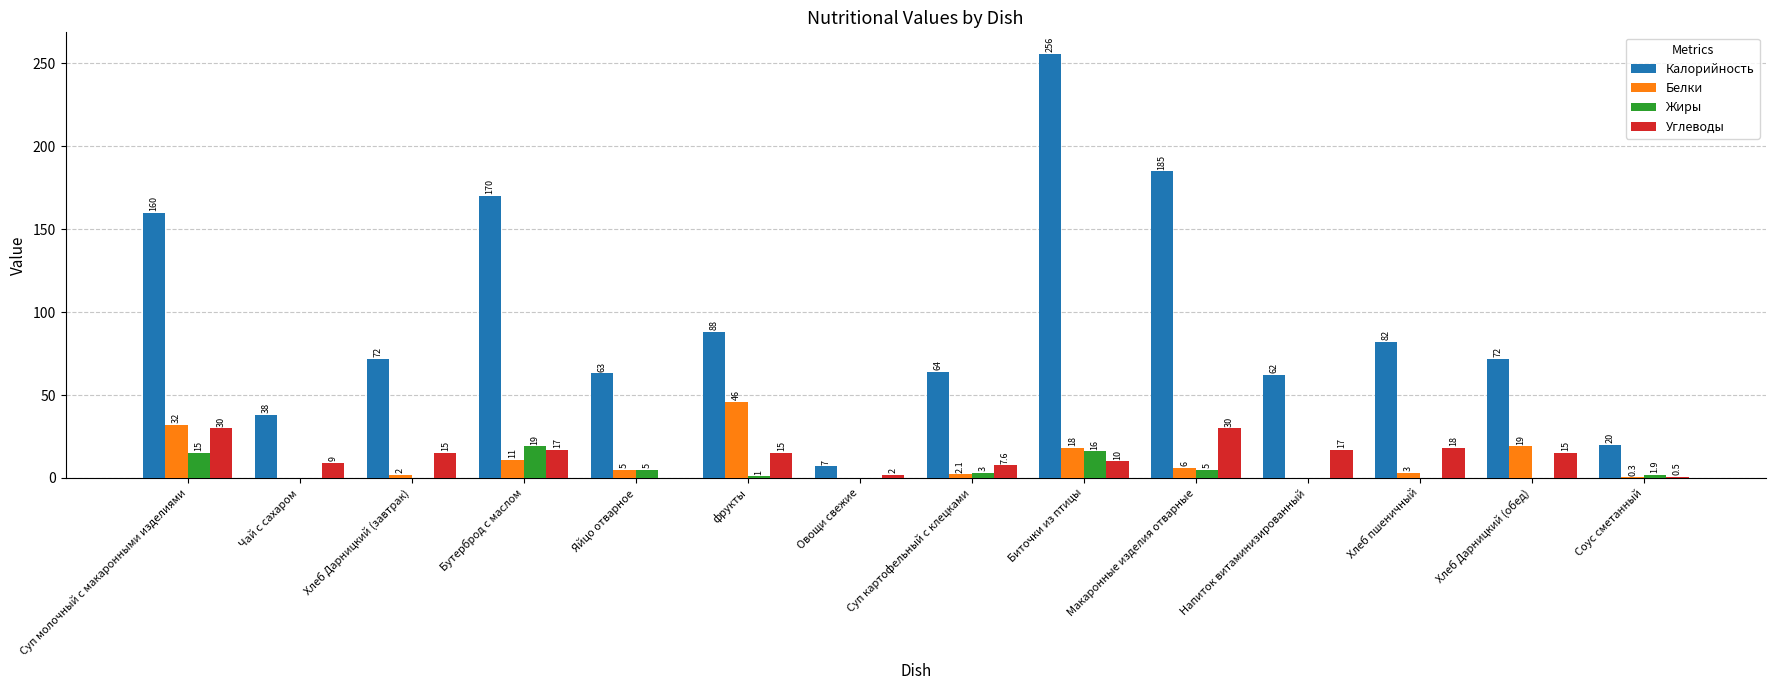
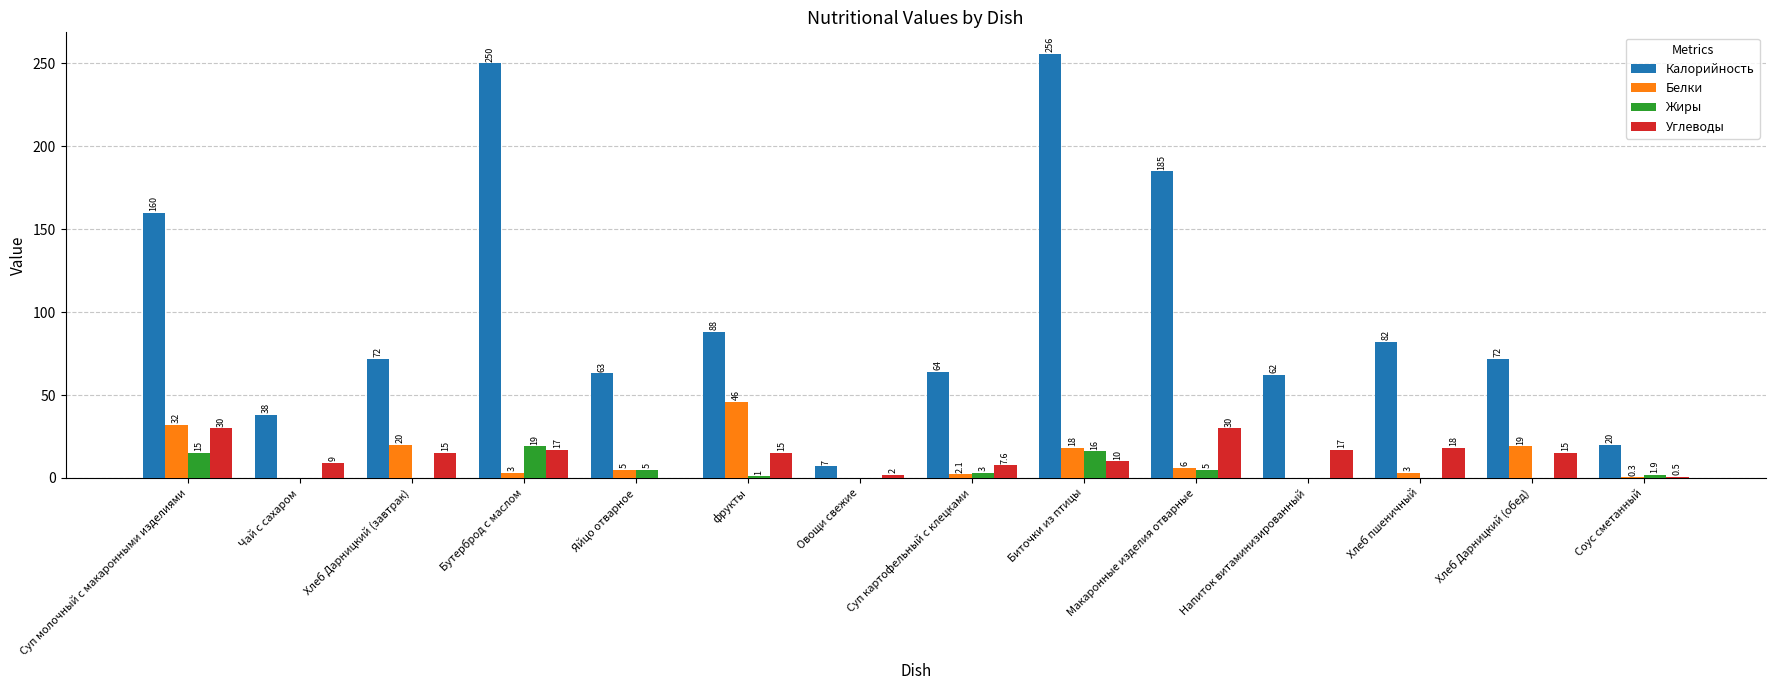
  {
    "Калорийность": {
      "Суп молочный с макаронными изделиями": 160,
      "Чай с сахаром": 38,
      "Хлеб Дарницкий (завтрак)": 72,
-     "Бутерброд с маслом": 170,
+     "Бутерброд с маслом": 250,
      "Яйцо отварное": 63,
      "фрукты": 88,
      "Овощи свежие": 7,
      "Суп картофельный с клецками": 64,
      "Биточки из птицы": 256,
      "Макаронные изделия отварные": 185,
      "Напиток витаминизированный": 62,
      "Хлеб пшеничный": 82,
      "Хлеб Дарницкий (обед)": 72,
      "Соус сметанный": 20
    },
    "Белки": {
      "Суп молочный с макаронными изделиями": 32,
-     "Хлеб Дарницкий (завтрак)": 2,
-     "Бутерброд с маслом": 11,
+     "Хлеб Дарницкий (завтрак)": 20,
+     "Бутерброд с маслом": 3,
      "Яйцо отварное": 5,
      "фрукты": 46,
      "Суп картофельный с клецками": 2.1,
      "Биточки из птицы": 18,
      "Макаронные изделия отварные": 6,
      "Хлеб пшеничный": 3,
      "Хлеб Дарницкий (обед)": 19,
      "Соус сметанный": 0.3
    },
    "Жиры": {
      "Суп молочный с макаронными изделиями": 15,
      "Бутерброд с маслом": 19,
      "Яйцо отварное": 5,
      "фрукты": 1,
      "Суп картофельный с клецками": 3,
      "Биточки из птицы": 16,
      "Макаронные изделия отварные": 5,
      "Соус сметанный": 1.9
    },
    "Углеводы": {
      "Суп молочный с макаронными изделиями": 30,
      "Чай с сахаром": 9,
      "Хлеб Дарницкий (завтрак)": 15,
      "Бутерброд с маслом": 17,
      "фрукты": 15,
      "Овощи свежие": 2,
      "Суп картофельный с клецками": 7.6,
      "Биточки из птицы": 10,
      "Макаронные изделия отварные": 30,
      "Напиток витаминизированный": 17,
      "Хлеб пшеничный": 18,
      "Хлеб Дарницкий (обед)": 15,
      "Соус сметанный": 0.5
    }
  }
